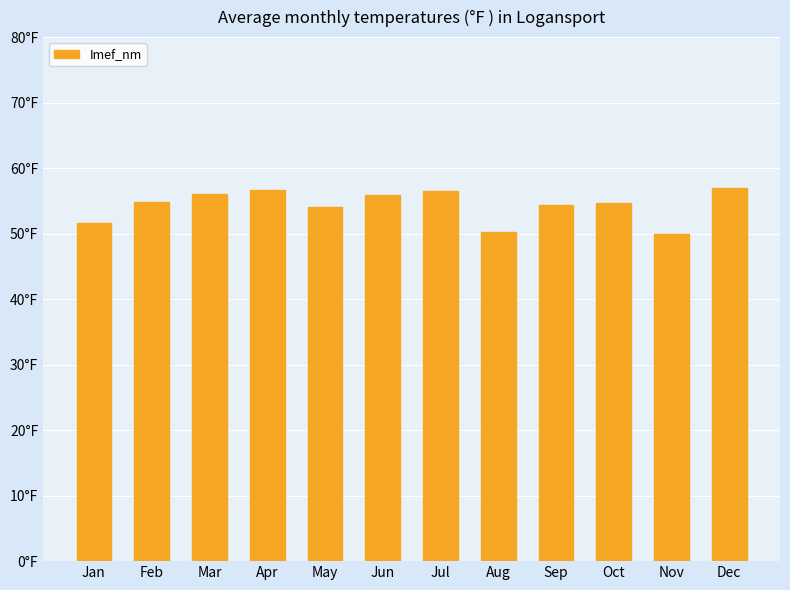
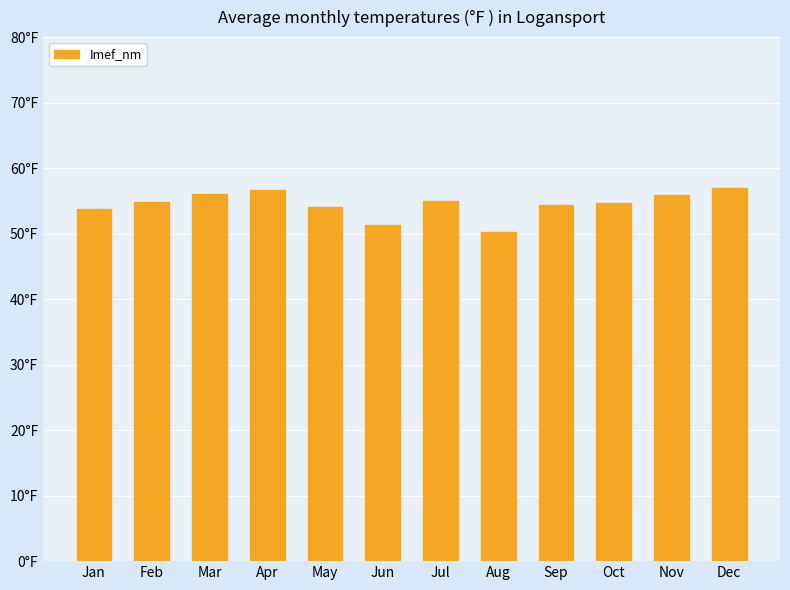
  {
-   "Jan": "52°F",
+   "Jan": "54°F",
    "Feb": "55°F",
    "Mar": "56°F",
    "Apr": "57°F",
    "May": "54°F",
-   "Jun": "56°F",
-   "Jul": "56°F",
+   "Jun": "51°F",
+   "Jul": "55°F",
    "Aug": "50°F",
    "Sep": "54°F",
    "Oct": "55°F",
-   "Nov": "50°F",
+   "Nov": "56°F",
    "Dec": "57°F"
  }
